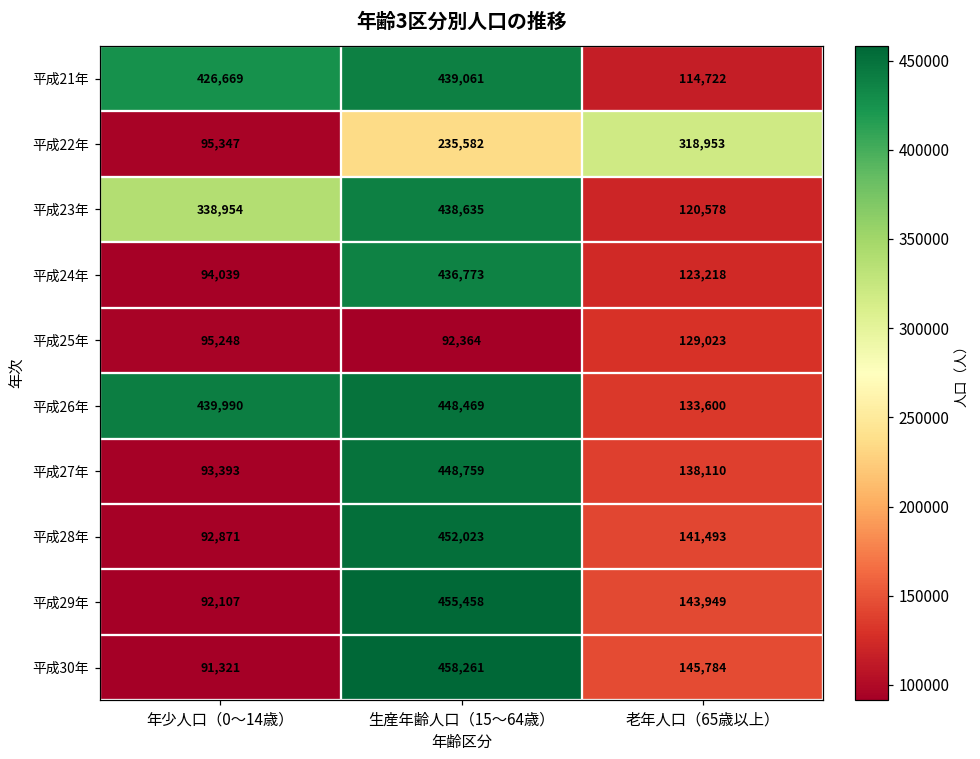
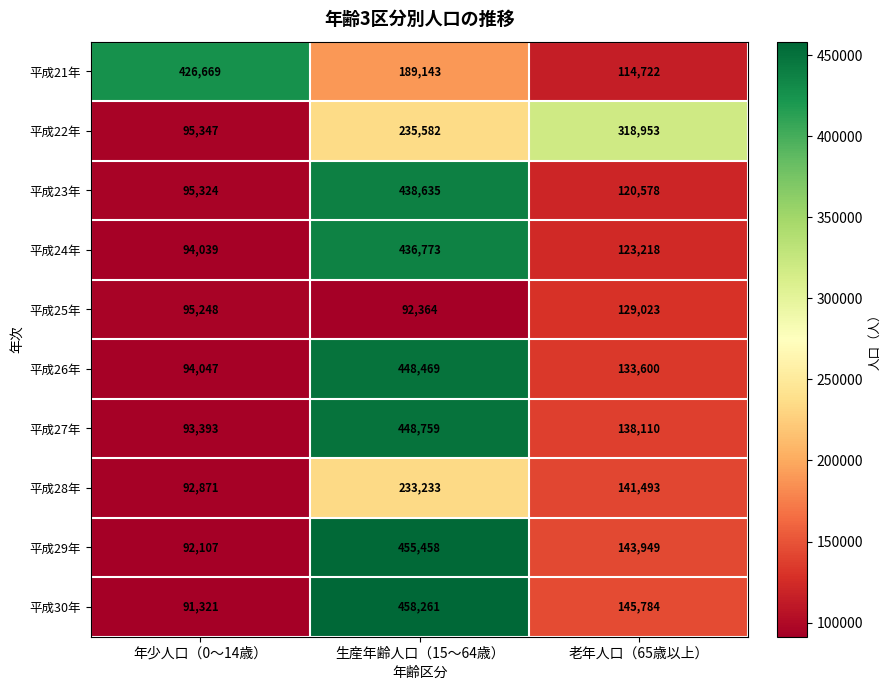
  {
    "平成21年": {
      "年少人口（0～14歳）": "426,669",
-     "生産年齢人口（15～64歳）": "439,061",
+     "生産年齢人口（15～64歳）": "189,143",
      "老年人口（65歳以上）": "114,722"
    },
    "平成22年": {
      "年少人口（0～14歳）": "95,347",
      "生産年齢人口（15～64歳）": "235,582",
      "老年人口（65歳以上）": "318,953"
    },
    "平成23年": {
-     "年少人口（0～14歳）": "338,954",
+     "年少人口（0～14歳）": "95,324",
      "生産年齢人口（15～64歳）": "438,635",
      "老年人口（65歳以上）": "120,578"
    },
    "平成24年": {
      "年少人口（0～14歳）": "94,039",
      "生産年齢人口（15～64歳）": "436,773",
      "老年人口（65歳以上）": "123,218"
    },
    "平成25年": {
      "年少人口（0～14歳）": "95,248",
      "生産年齢人口（15～64歳）": "92,364",
      "老年人口（65歳以上）": "129,023"
    },
    "平成26年": {
-     "年少人口（0～14歳）": "439,990",
+     "年少人口（0～14歳）": "94,047",
      "生産年齢人口（15～64歳）": "448,469",
      "老年人口（65歳以上）": "133,600"
    },
    "平成27年": {
      "年少人口（0～14歳）": "93,393",
      "生産年齢人口（15～64歳）": "448,759",
      "老年人口（65歳以上）": "138,110"
    },
    "平成28年": {
      "年少人口（0～14歳）": "92,871",
-     "生産年齢人口（15～64歳）": "452,023",
+     "生産年齢人口（15～64歳）": "233,233",
      "老年人口（65歳以上）": "141,493"
    },
    "平成29年": {
      "年少人口（0～14歳）": "92,107",
      "生産年齢人口（15～64歳）": "455,458",
      "老年人口（65歳以上）": "143,949"
    },
    "平成30年": {
      "年少人口（0～14歳）": "91,321",
      "生産年齢人口（15～64歳）": "458,261",
      "老年人口（65歳以上）": "145,784"
    }
  }
